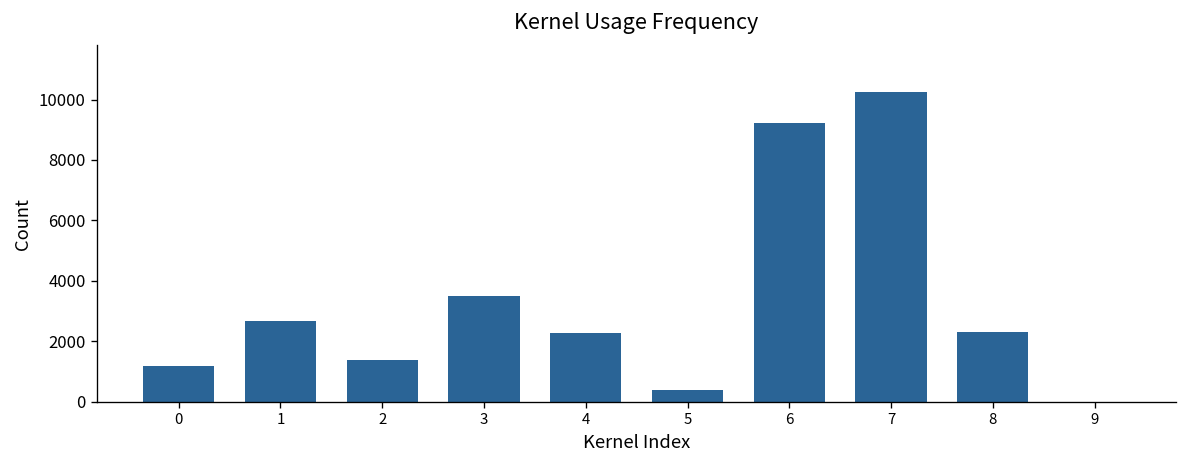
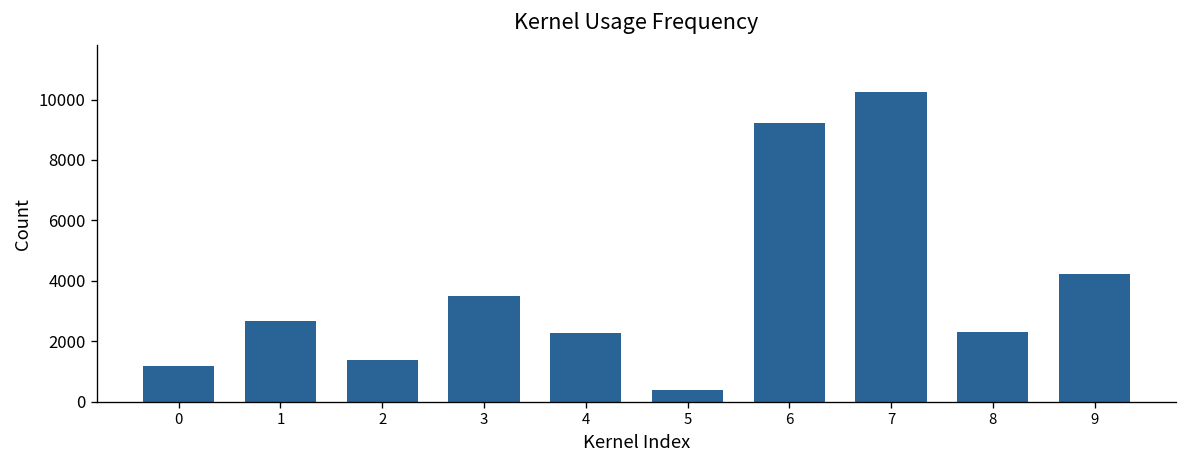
  {
    "0": 1200,
    "1": 2700,
    "2": 1400,
    "3": 3500,
    "4": 2300,
    "5": 400,
    "6": 9200,
    "7": 10300,
    "8": 2300,
-   "9": 0
+   "9": 4200
  }
